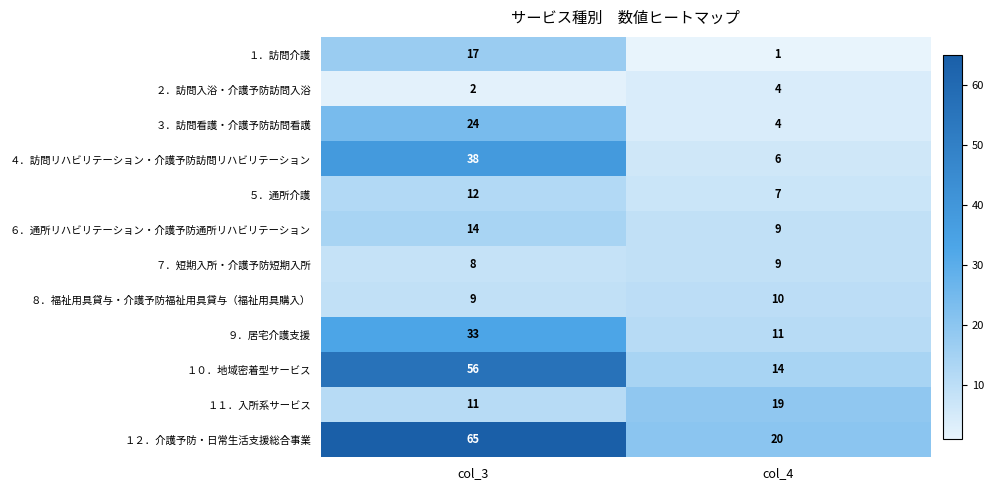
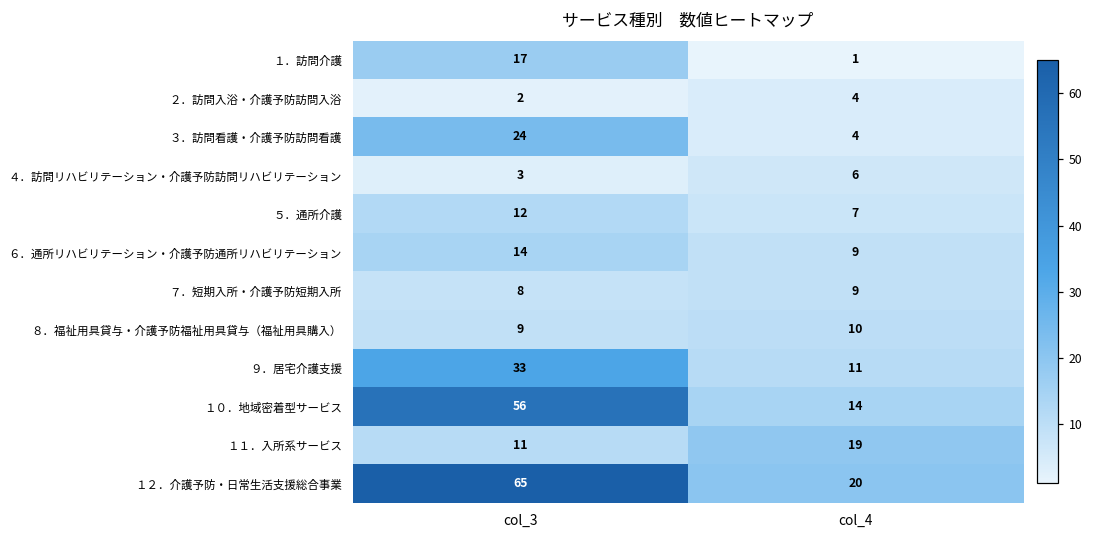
  {
    "１．訪問介護": {
      "col_3": 17,
      "col_4": 1
    },
    "２．訪問入浴・介護予防訪問入浴": {
      "col_3": 2,
      "col_4": 4
    },
    "３．訪問看護・介護予防訪問看護": {
      "col_3": 24,
      "col_4": 4
    },
    "４．訪問リハビリテーション・介護予防訪問リハビリテーション": {
-     "col_3": 38,
+     "col_3": 3,
      "col_4": 6
    },
    "５．通所介護": {
      "col_3": 12,
      "col_4": 7
    },
    "６．通所リハビリテーション・介護予防通所リハビリテーション": {
      "col_3": 14,
      "col_4": 9
    },
    "７．短期入所・介護予防短期入所": {
      "col_3": 8,
      "col_4": 9
    },
    "８．福祉用具貸与・介護予防福祉用具貸与（福祉用具購入）": {
      "col_3": 9,
      "col_4": 10
    },
    "９．居宅介護支援": {
      "col_3": 33,
      "col_4": 11
    },
    "１０．地域密着型サービス": {
      "col_3": 56,
      "col_4": 14
    },
    "１１．入所系サービス": {
      "col_3": 11,
      "col_4": 19
    },
    "１２．介護予防・日常生活支援総合事業": {
      "col_3": 65,
      "col_4": 20
    }
  }
